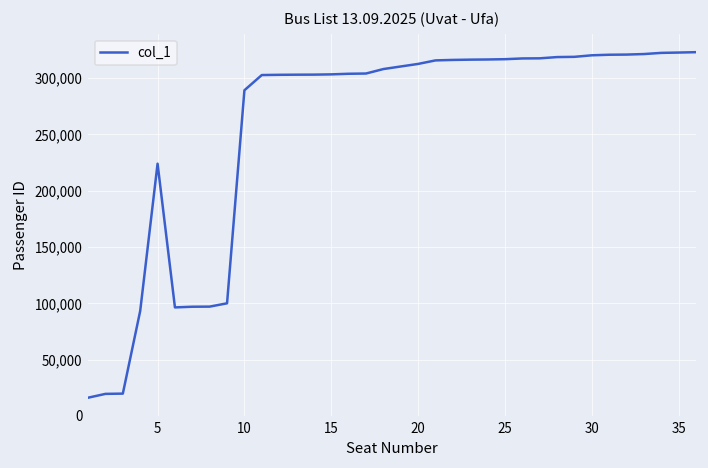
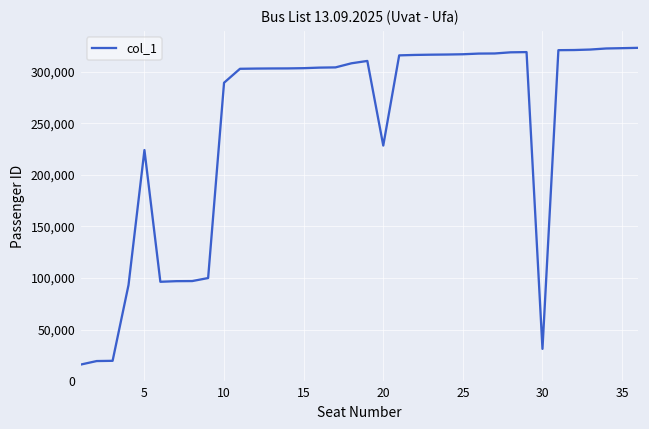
  {
    "5": "220,000",
    "10": "290,000",
    "15": "300,000",
-   "20": "310,000",
+   "20": "230,000",
    "25": "320,000",
-   "30": "320,000",
+   "30": "30,000",
    "35": "320,000"
  }
